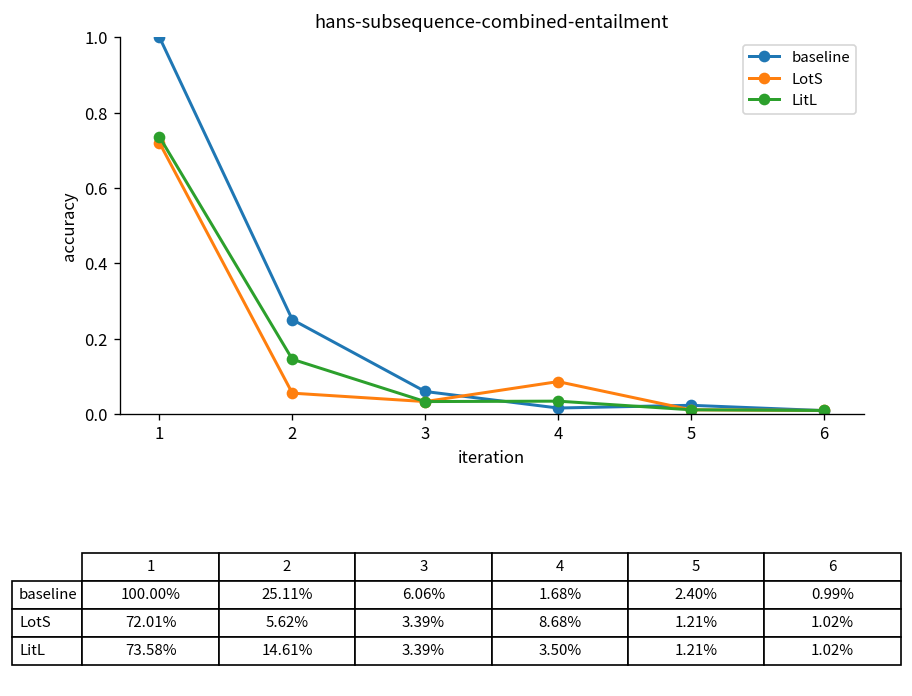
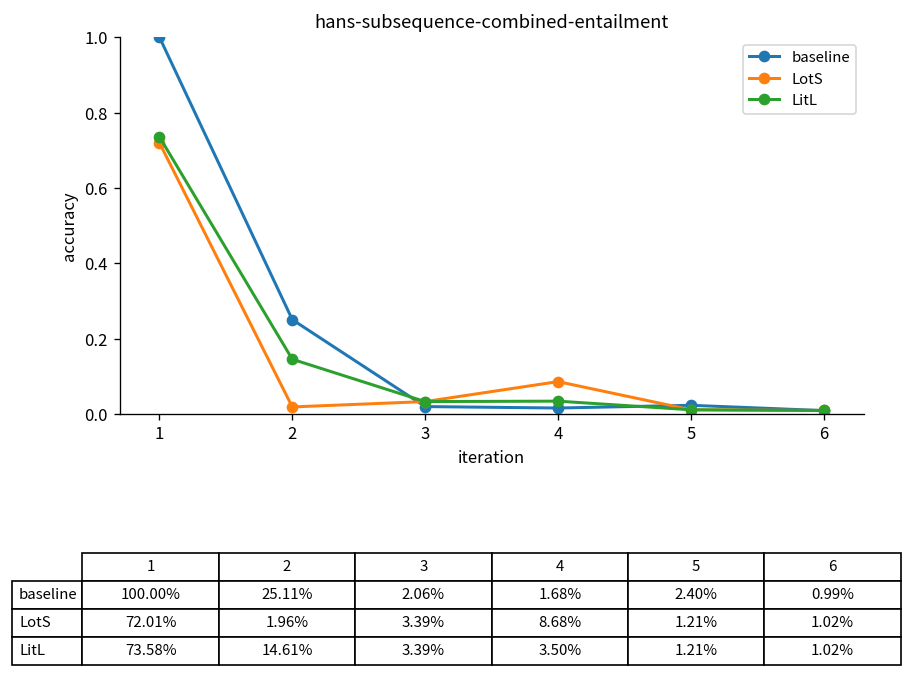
  {
    "baseline": {
-     "3": "6.06%"
+     "3": "2.06%"
    },
    "LotS": {
-     "2": "5.62%"
+     "2": "1.96%"
    },
    "LitL": {
      "1": "0.74",
      "2": "0.15",
      "4": "0.03"
    }
  }
